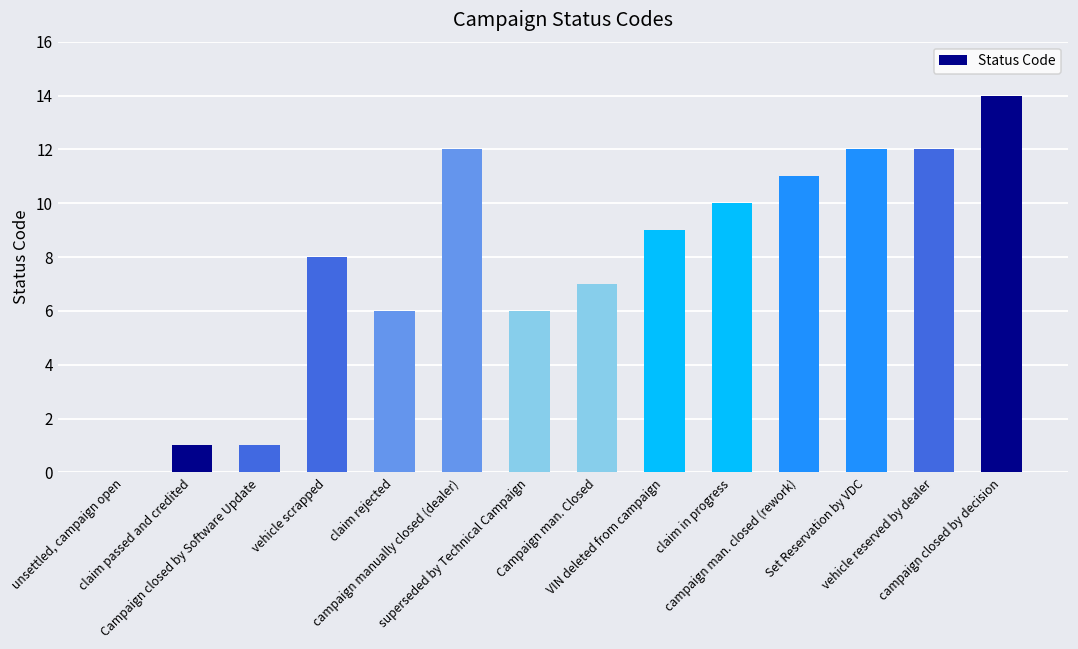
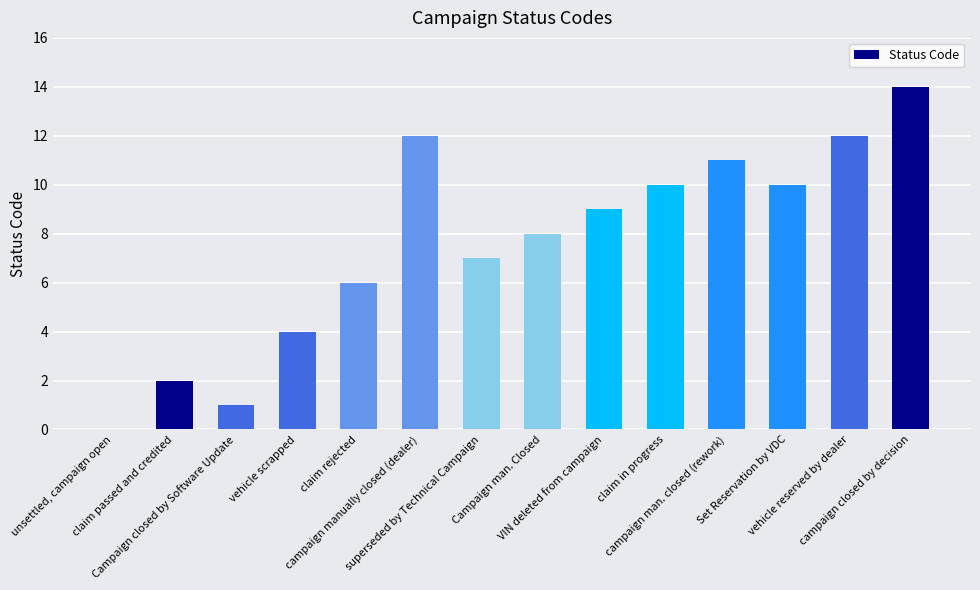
  {
    "unsettled, campaign open": 0,
-   "claim passed and credited": 1,
+   "claim passed and credited": 2,
    "Campaign closed by Software Update": 1,
-   "vehicle scrapped": 8,
+   "vehicle scrapped": 4,
    "claim rejected": 6,
    "campaign manually closed (dealer)": 12,
-   "superseded by Technical Campaign": 6,
-   "Campaign man. Closed": 7,
+   "superseded by Technical Campaign": 7,
+   "Campaign man. Closed": 8,
    "VIN deleted from campaign": 9,
    "claim in progress": 10,
    "campaign man. closed (rework)": 11,
-   "Set Reservation by VDC": 12,
+   "Set Reservation by VDC": 10,
    "vehicle reserved by dealer": 12,
    "campaign closed by decision": 14
  }
